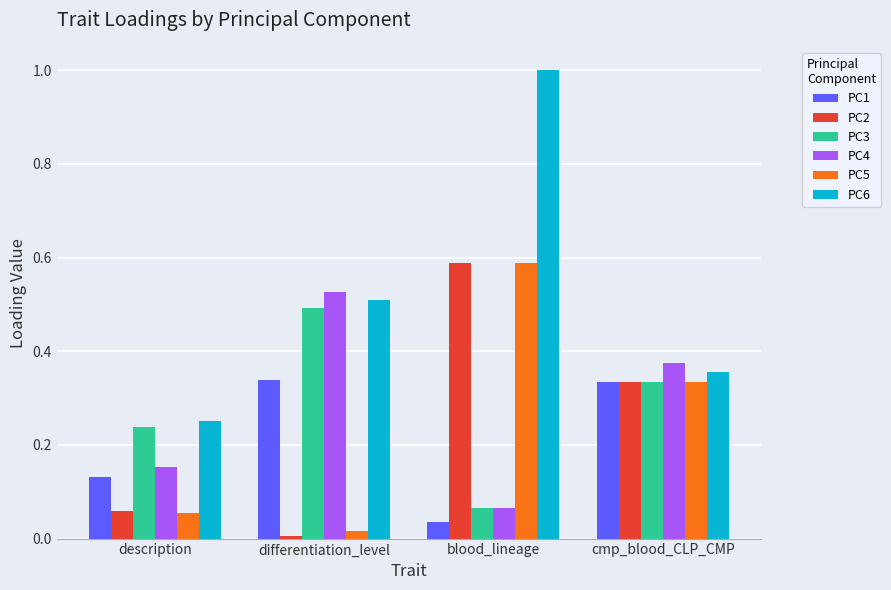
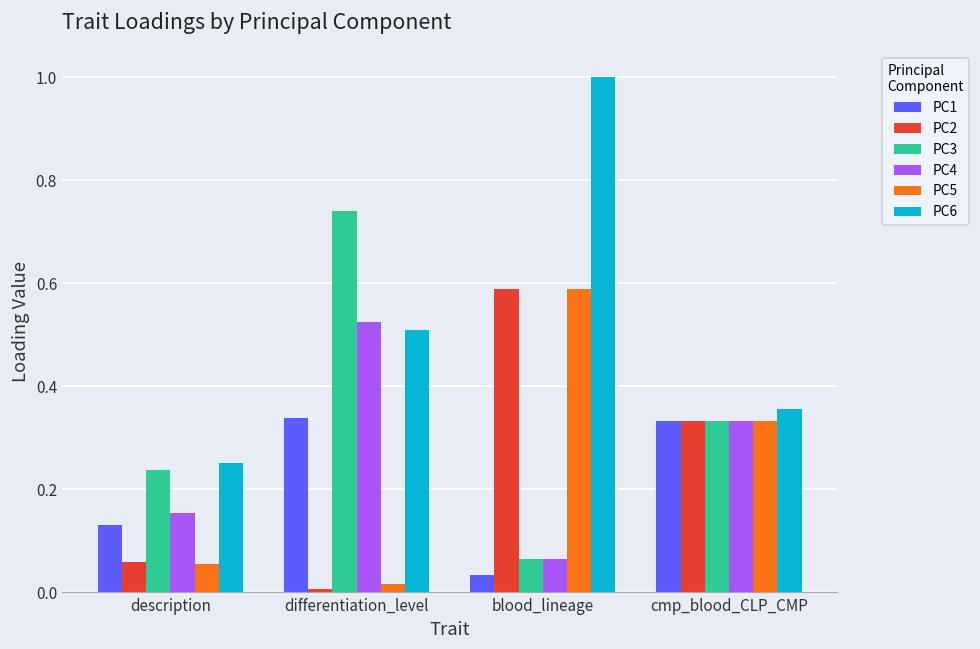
  {
    "PC1": {
      "description": 0.13,
      "differentiation_level": 0.34,
      "blood_lineage": 0.03,
      "cmp_blood_CLP_CMP": 0.33
    },
    "PC3": {
      "description": 0.24,
-     "differentiation_level": 0.49,
+     "differentiation_level": 0.74,
      "blood_lineage": 0.06,
      "cmp_blood_CLP_CMP": 0.33
    },
    "PC4": {
      "description": 0.15,
      "differentiation_level": 0.53,
      "blood_lineage": 0.06,
-     "cmp_blood_CLP_CMP": 0.37
+     "cmp_blood_CLP_CMP": 0.33
    },
    "PC6": {
      "description": 0.25,
      "differentiation_level": 0.51,
      "blood_lineage": 1.00,
      "cmp_blood_CLP_CMP": 0.36
    }
  }
